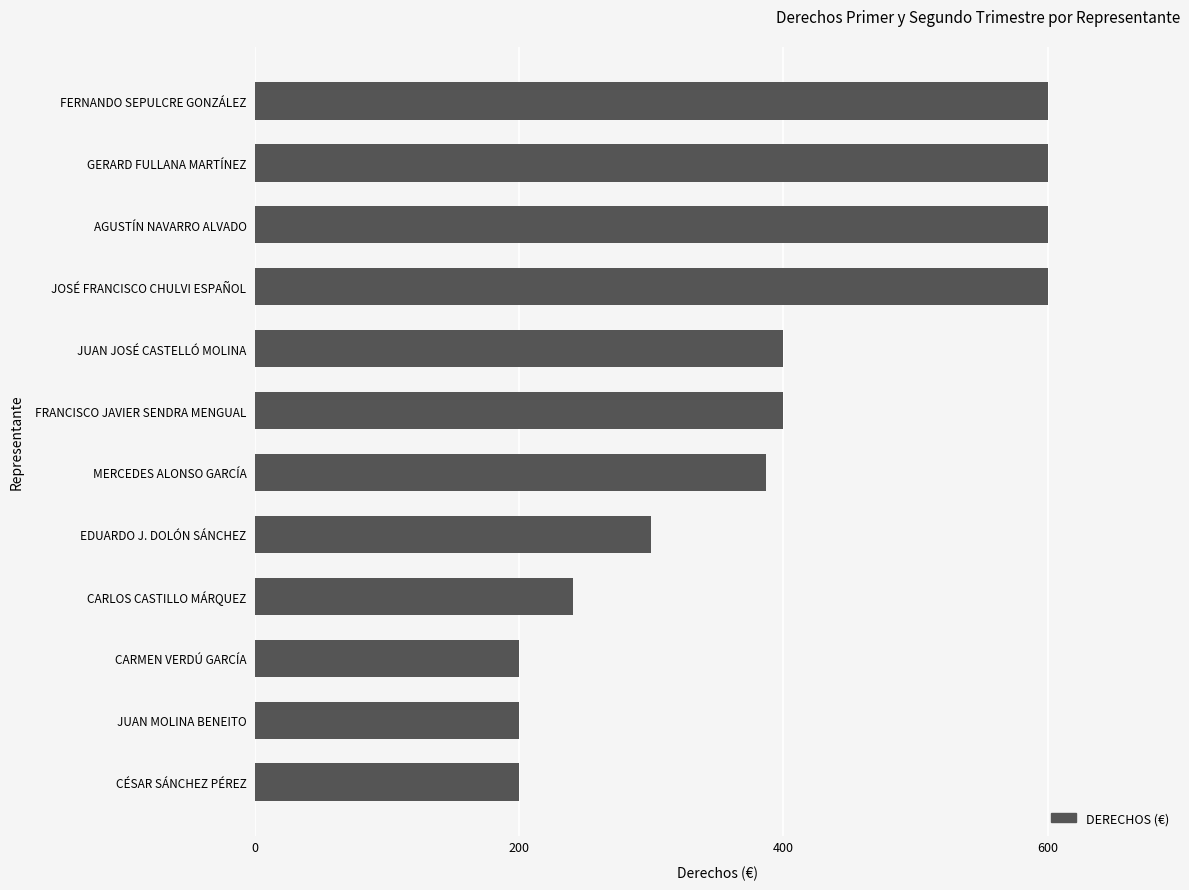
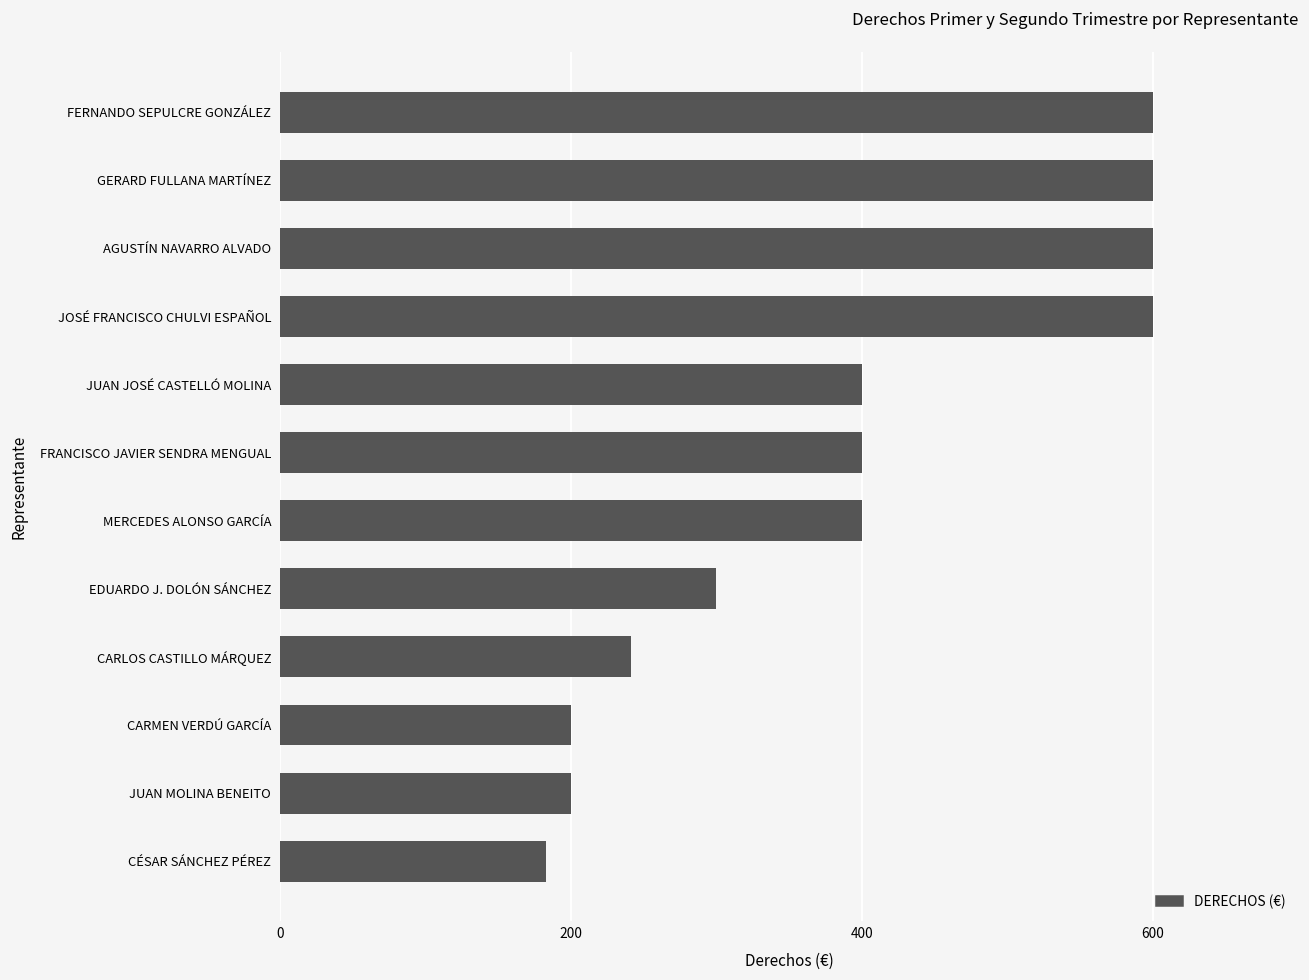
  {
    "FERNANDO SEPULCRE GONZÁLEZ": 600,
    "GERARD FULLANA MARTÍNEZ": 600,
    "AGUSTÍN NAVARRO ALVADO": 600,
    "JOSÉ FRANCISCO CHULVI ESPAÑOL": 600,
    "JUAN JOSÉ CASTELLÓ MOLINA": 400,
    "FRANCISCO JAVIER SENDRA MENGUAL": 400,
-   "MERCEDES ALONSO GARCÍA": 387,
+   "MERCEDES ALONSO GARCÍA": 400,
    "EDUARDO J. DOLÓN SÁNCHEZ": 300,
    "CARLOS CASTILLO MÁRQUEZ": 241,
    "CARMEN VERDÚ GARCÍA": 200,
    "JUAN MOLINA BENEITO": 200,
-   "CÉSAR SÁNCHEZ PÉREZ": 200
+   "CÉSAR SÁNCHEZ PÉREZ": 183
  }
